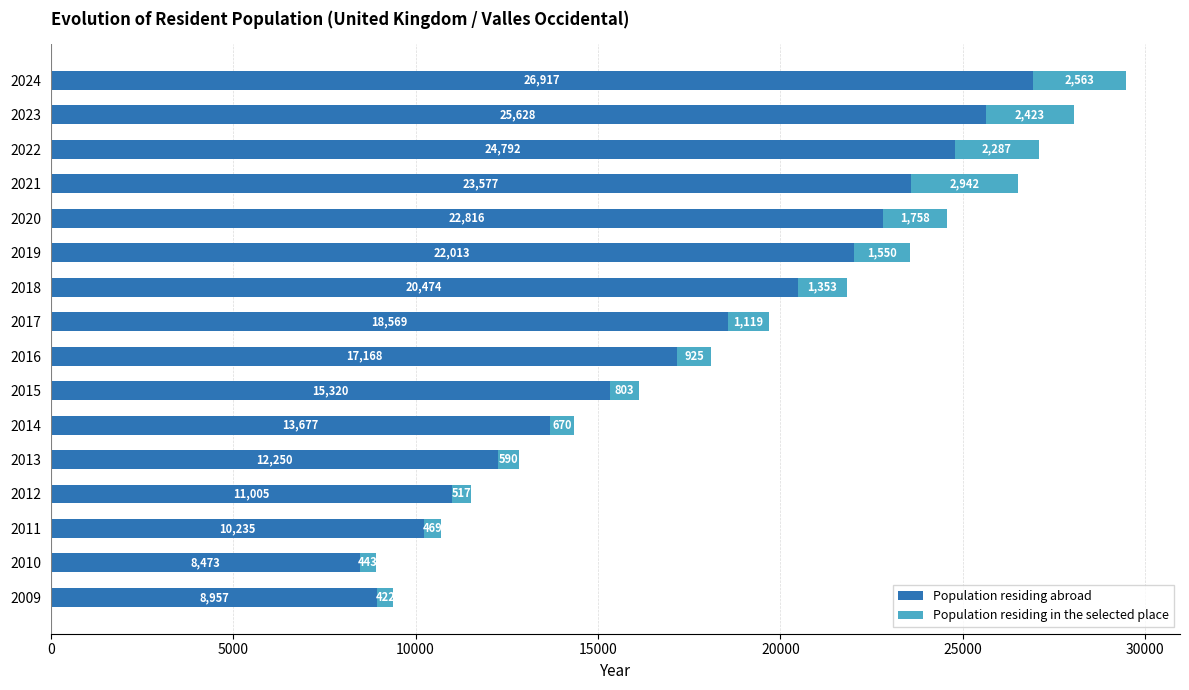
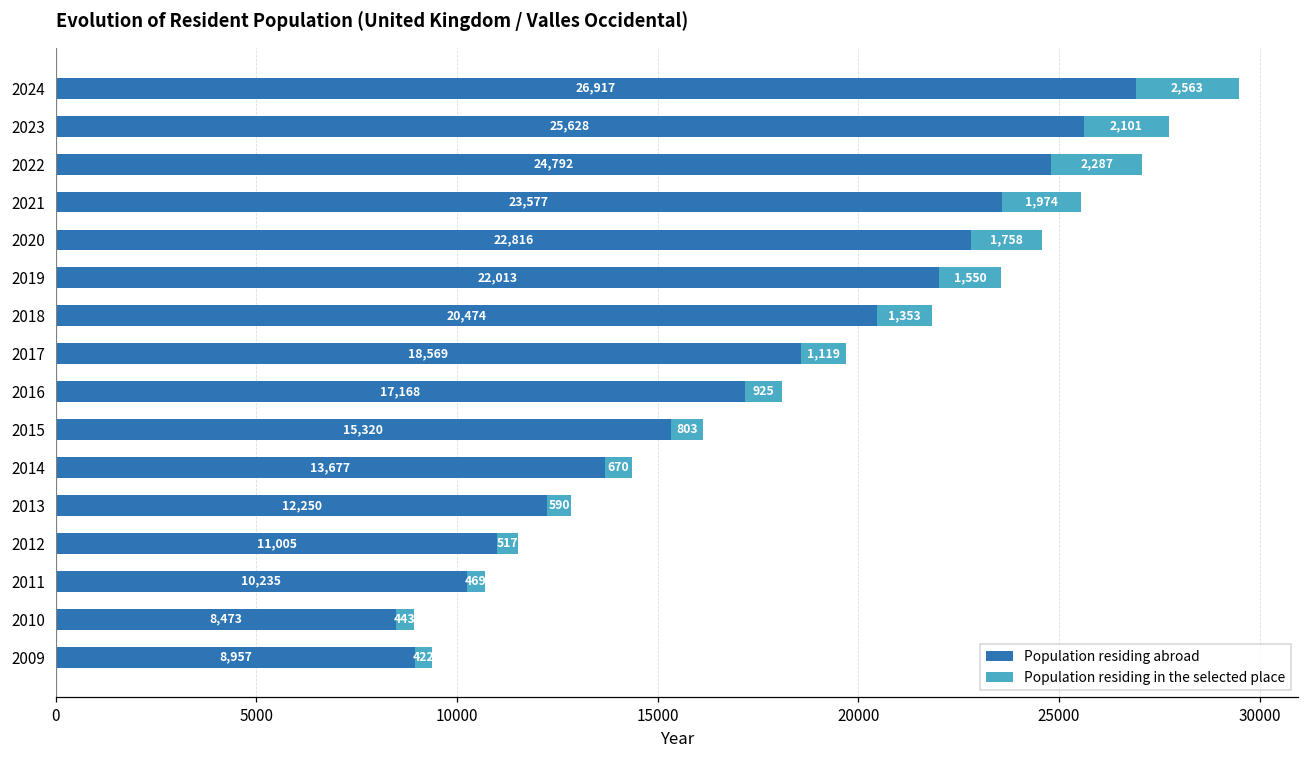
  {
    "Population residing abroad": {
      "2024": "26,917",
      "2023": "25,628",
      "2022": "24,792",
      "2021": "23,577",
      "2020": "22,816",
      "2019": "22,013",
      "2018": "20,474",
      "2017": "18,569",
      "2016": "17,168",
      "2015": "15,320",
      "2014": "13,677",
      "2013": "12,250",
      "2012": "11,005",
      "2011": "10,235",
      "2010": "8,473",
      "2009": "8,957"
    },
    "Population residing in the selected place": {
      "2024": "2,563",
-     "2023": "2,423",
+     "2023": "2,101",
      "2022": "2,287",
-     "2021": "2,942",
+     "2021": "1,974",
      "2020": "1,758",
      "2019": "1,550",
      "2018": "1,353",
      "2017": "1,119",
      "2016": "925",
      "2015": "803",
      "2014": "670",
      "2013": "590",
      "2012": "517",
      "2011": "469",
      "2010": "443",
      "2009": "422"
    }
  }
